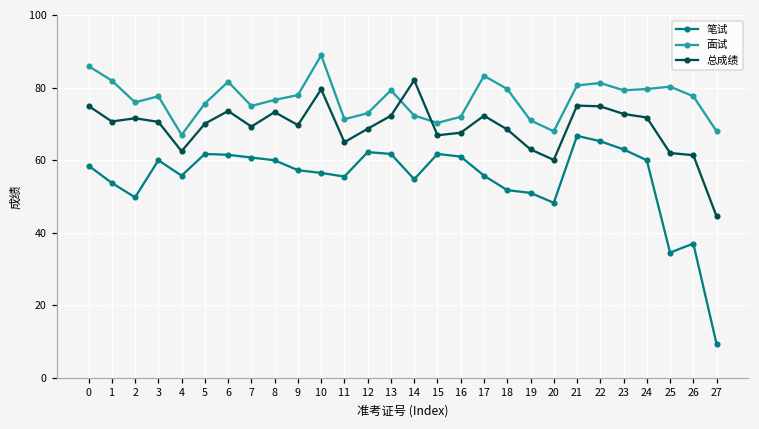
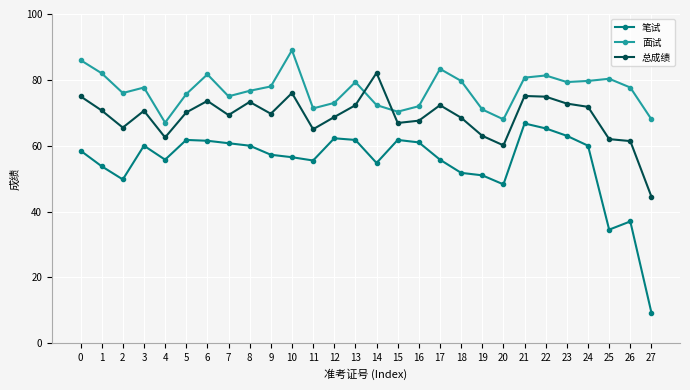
  {
    "总成绩": {
      "0": 75,
      "1": 71,
-     "2": 72,
+     "2": 66,
      "3": 71,
      "4": 63,
      "5": 70,
      "6": 74,
      "7": 69,
      "8": 73,
      "9": 70,
-     "10": 80,
+     "10": 76,
      "11": 65,
      "12": 69,
      "13": 72,
      "14": 82,
      "15": 67,
      "16": 68,
      "17": 72,
      "18": 69,
      "19": 63,
      "20": 60,
      "21": 75,
      "22": 75,
      "23": 73,
      "24": 72,
      "25": 62,
      "26": 61,
      "27": 45
    }
  }
